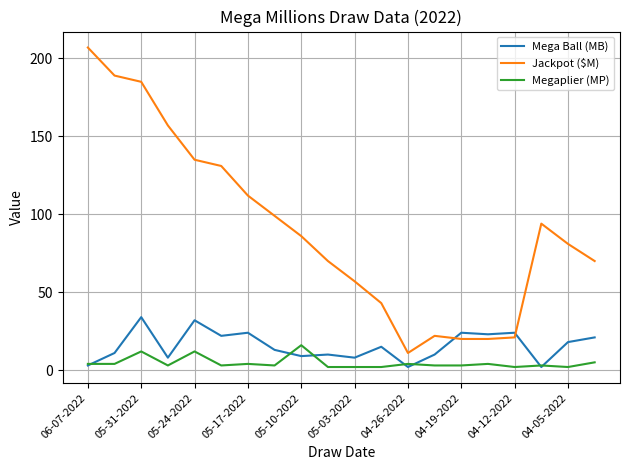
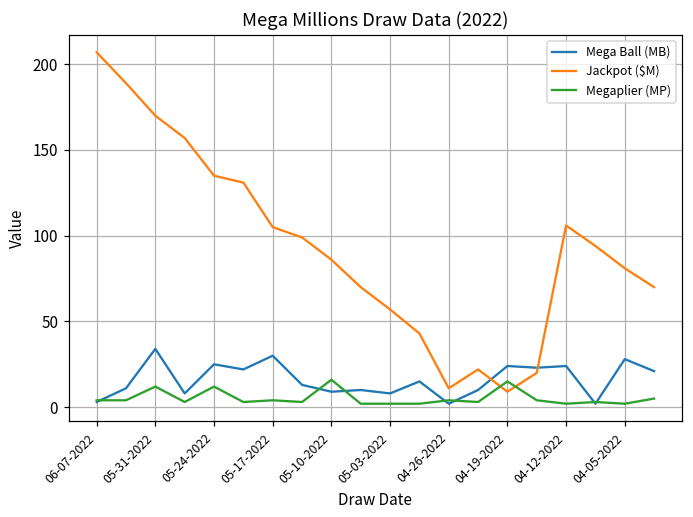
  {
    "Mega Ball (MB)": {
      "05-31-2022": 34,
-     "05-24-2022": 32,
-     "05-17-2022": 24,
+     "05-24-2022": 25,
+     "05-17-2022": 30,
      "05-10-2022": 9,
      "05-03-2022": 8,
      "04-26-2022": 2,
      "04-19-2022": 24,
      "04-12-2022": 24,
-     "04-05-2022": 18
+     "04-05-2022": 28
    },
    "Jackpot ($M)": {
      "06-07-2022": 207,
-     "05-31-2022": 185,
+     "05-31-2022": 170,
      "05-24-2022": 135,
-     "05-17-2022": 112,
+     "05-17-2022": 105,
      "05-10-2022": 86,
      "05-03-2022": 57,
      "04-26-2022": 11,
-     "04-19-2022": 20,
-     "04-12-2022": 21,
+     "04-19-2022": 9,
+     "04-12-2022": 106,
      "04-05-2022": 81
    },
    "Megaplier (MP)": {
      "05-31-2022": 12,
      "05-24-2022": 12,
      "05-17-2022": 4,
      "05-10-2022": 16,
      "05-03-2022": 2,
      "04-26-2022": 4,
-     "04-19-2022": 3,
+     "04-19-2022": 15,
      "04-12-2022": 2,
      "04-05-2022": 2
    }
  }
